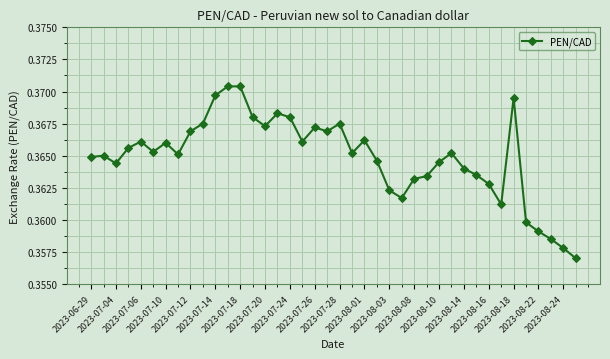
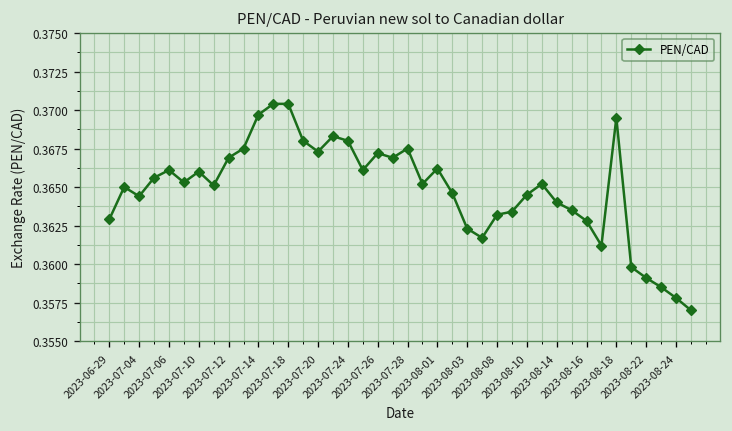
  {
-   "2023-06-29": 0.3649,
+   "2023-06-29": 0.3629,
    "2023-07-04": 0.3644,
    "2023-07-06": 0.3661,
    "2023-07-10": 0.3660,
    "2023-07-12": 0.3669,
    "2023-07-14": 0.3697,
    "2023-07-18": 0.3704,
    "2023-07-20": 0.3673,
    "2023-07-24": 0.3680,
    "2023-07-26": 0.3672,
    "2023-07-28": 0.3675,
    "2023-08-01": 0.3662,
    "2023-08-03": 0.3623,
    "2023-08-08": 0.3632,
    "2023-08-10": 0.3645,
    "2023-08-14": 0.3640,
    "2023-08-16": 0.3628,
    "2023-08-18": 0.3695,
    "2023-08-22": 0.3591,
    "2023-08-24": 0.3578
  }
